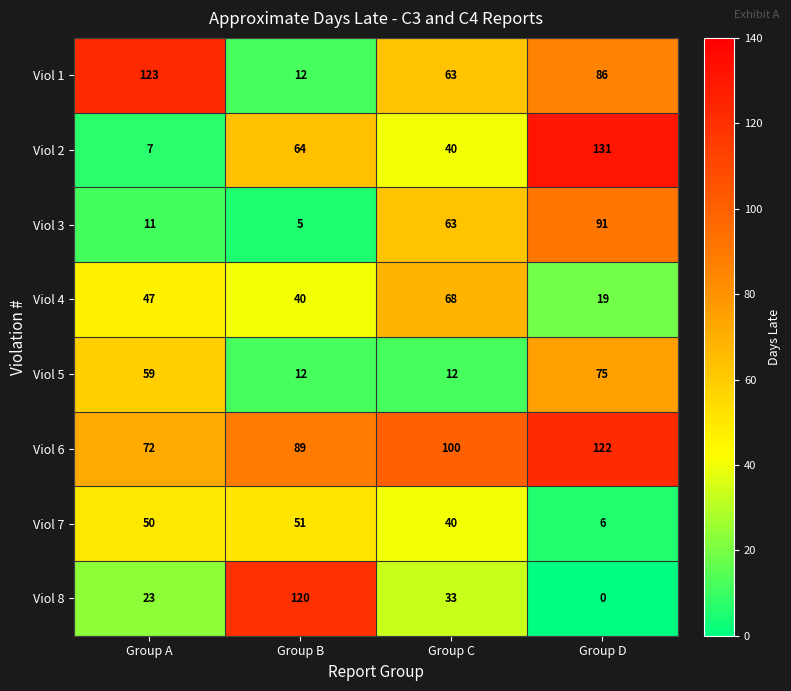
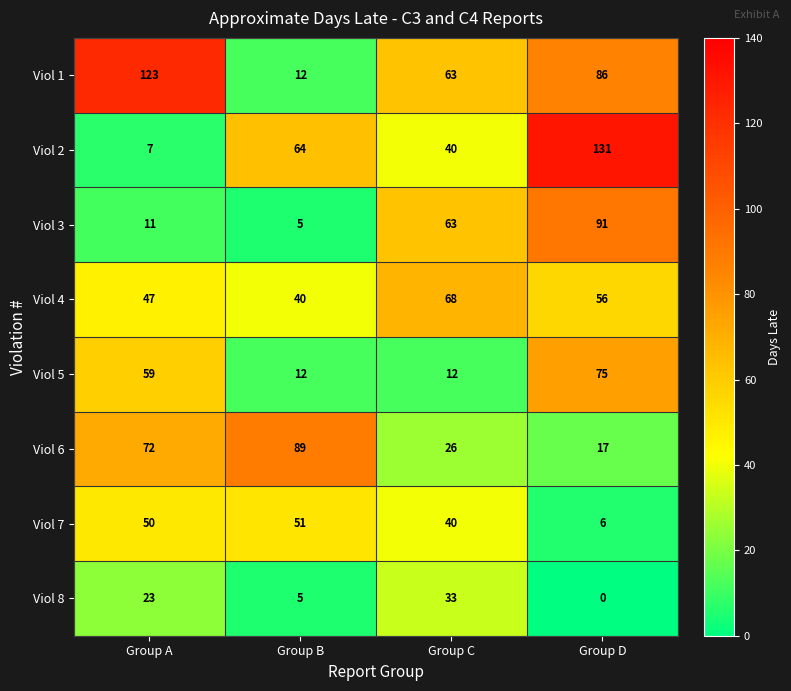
  {
    "Viol 1": {
      "Group A": 123,
      "Group B": 12,
      "Group C": 63,
      "Group D": 86
    },
    "Viol 2": {
      "Group A": 7,
      "Group B": 64,
      "Group C": 40,
      "Group D": 131
    },
    "Viol 3": {
      "Group A": 11,
      "Group B": 5,
      "Group C": 63,
      "Group D": 91
    },
    "Viol 4": {
      "Group A": 47,
      "Group B": 40,
      "Group C": 68,
-     "Group D": 19
+     "Group D": 56
    },
    "Viol 5": {
      "Group A": 59,
      "Group B": 12,
      "Group C": 12,
      "Group D": 75
    },
    "Viol 6": {
      "Group A": 72,
      "Group B": 89,
-     "Group C": 100,
-     "Group D": 122
+     "Group C": 26,
+     "Group D": 17
    },
    "Viol 7": {
      "Group A": 50,
      "Group B": 51,
      "Group C": 40,
      "Group D": 6
    },
    "Viol 8": {
      "Group A": 23,
-     "Group B": 120,
+     "Group B": 5,
      "Group C": 33,
      "Group D": 0
    }
  }
